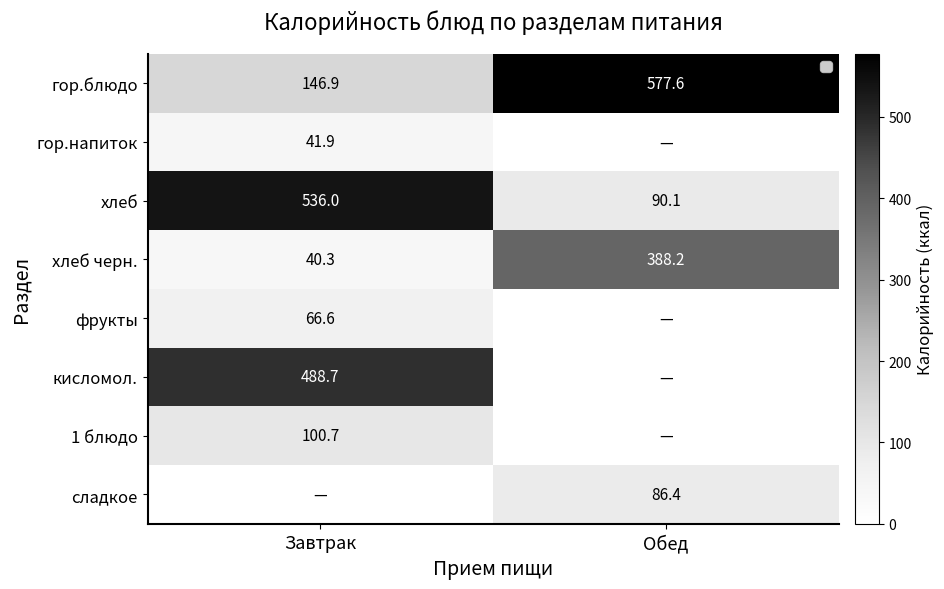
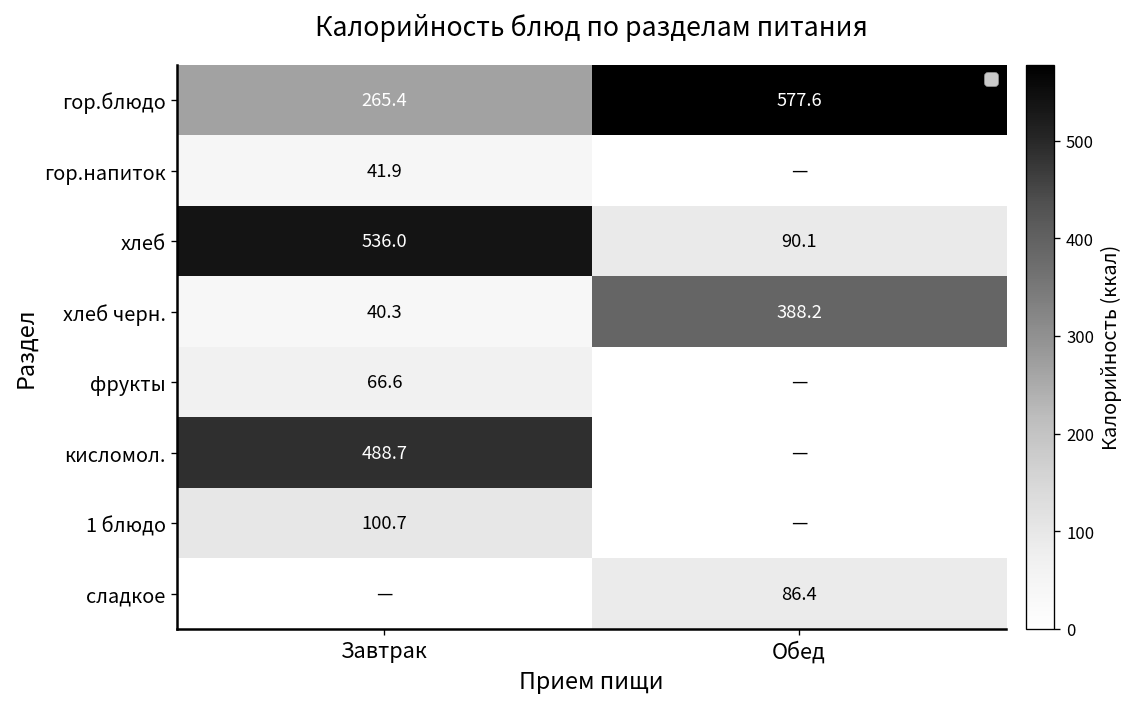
  {
    "гор.блюдо": {
-     "Завтрак": 146.9,
+     "Завтрак": 265.4,
      "Обед": 577.6
    },
    "гор.напиток": {
      "Завтрак": 41.9
    },
    "хлеб": {
      "Завтрак": 536.0,
      "Обед": 90.1
    },
    "хлеб черн.": {
      "Завтрак": 40.3,
      "Обед": 388.2
    },
    "фрукты": {
      "Завтрак": 66.6
    },
    "кисломол.": {
      "Завтрак": 488.7
    },
    "1 блюдо": {
      "Завтрак": 100.7
    },
    "сладкое": {
      "Обед": 86.4
    }
  }
